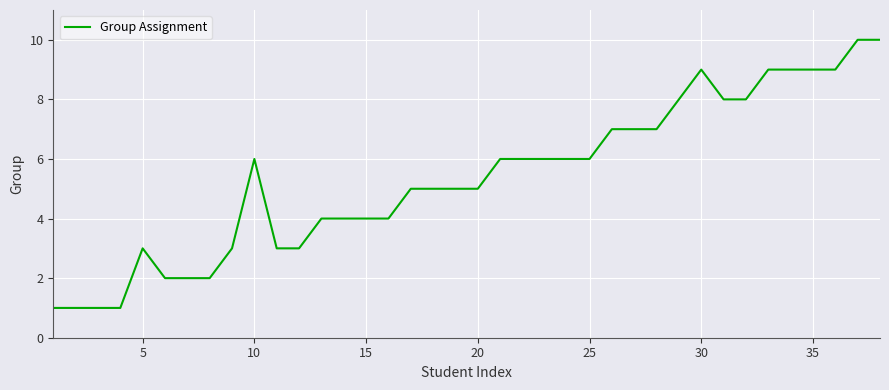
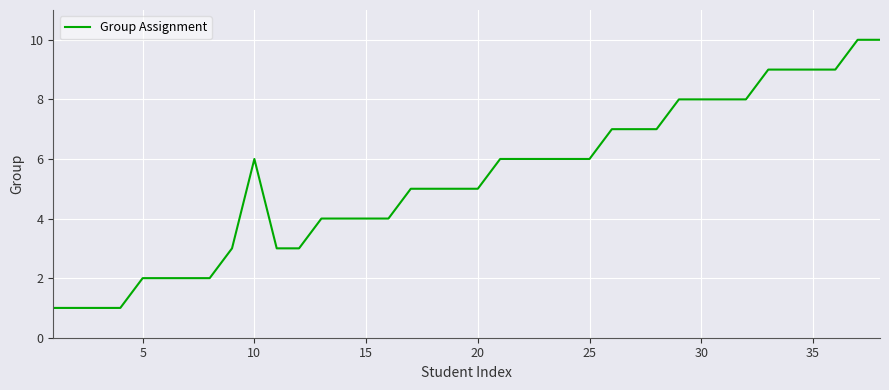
  {
-   "5": 3,
+   "5": 2,
    "10": 6,
    "15": 4,
    "20": 5,
    "25": 6,
-   "30": 9,
+   "30": 8,
    "35": 9
  }
